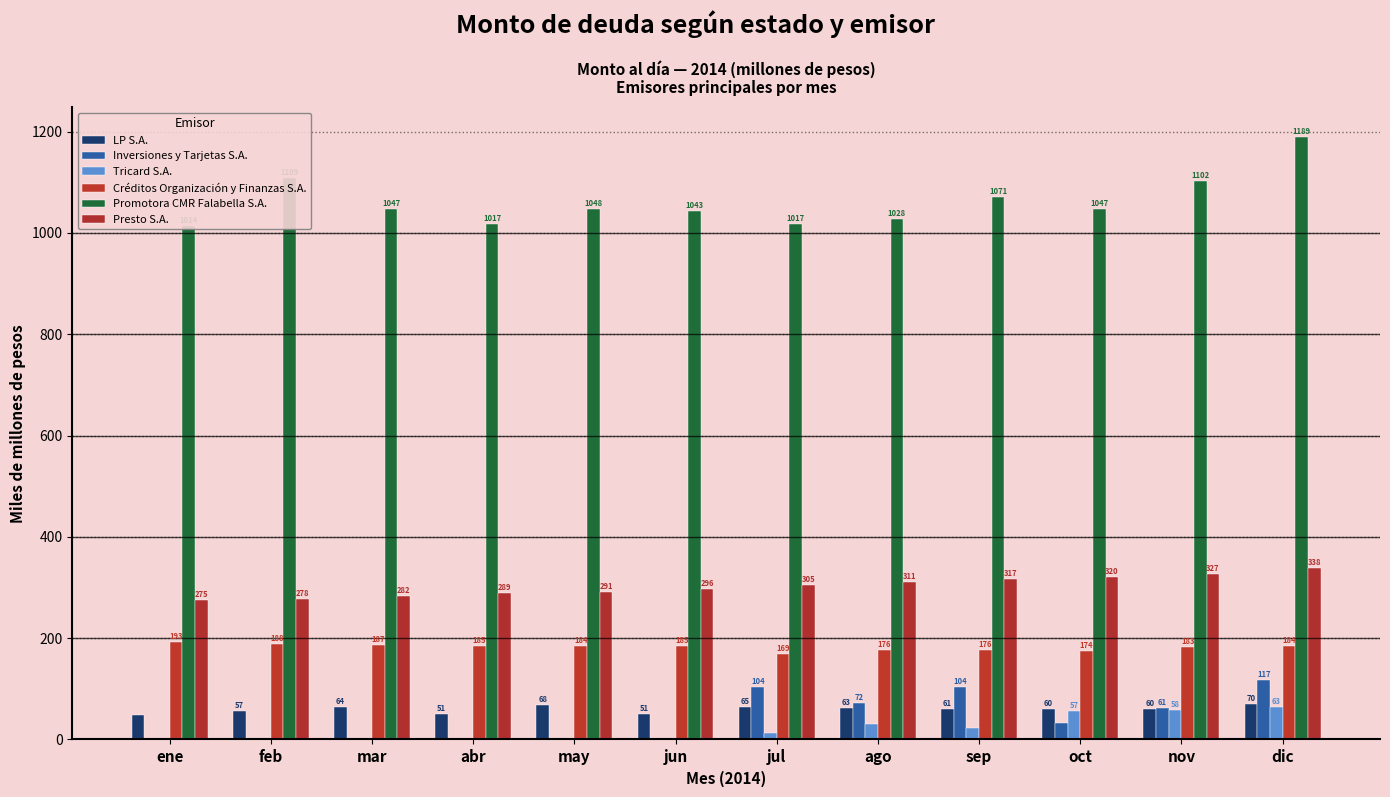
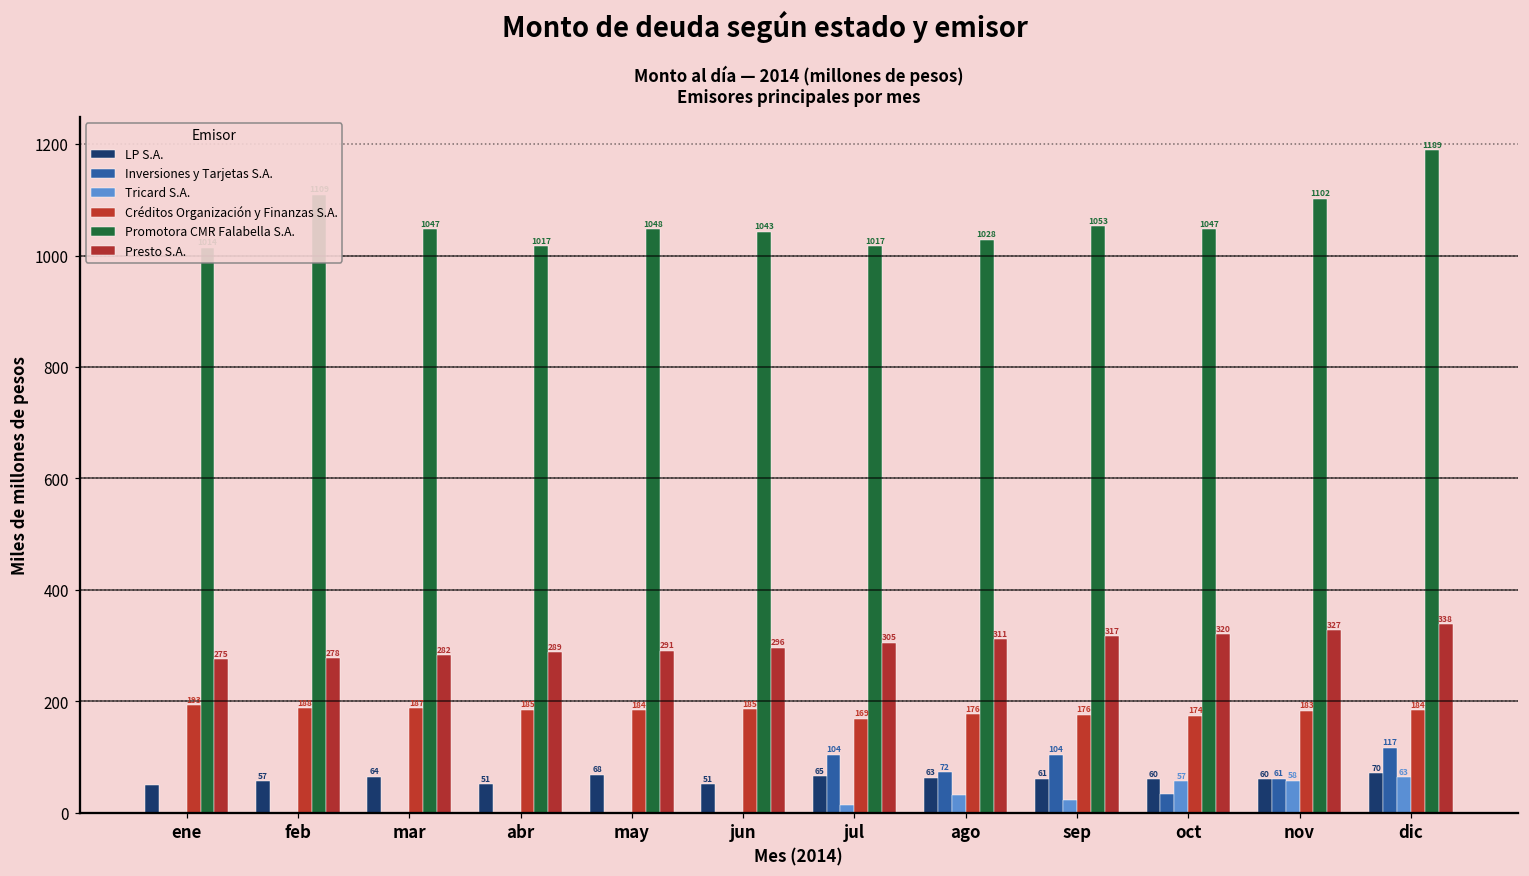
  {
    "LP S.A.": {
      "feb": 57,
      "mar": 64,
      "abr": 51,
      "may": 68,
      "jun": 51,
      "jul": 65,
      "ago": 63,
      "sep": 61,
      "oct": 60,
      "nov": 60,
      "dic": 70
    },
    "Inversiones y Tarjetas S.A.": {
      "jul": 104,
      "ago": 72,
      "sep": 104,
      "nov": 61,
      "dic": 117
    },
    "Tricard S.A.": {
      "oct": 57,
      "nov": 58,
      "dic": 63
    },
    "Promotora CMR Falabella S.A.": {
      "mar": 1047,
      "abr": 1017,
      "may": 1048,
      "jun": 1043,
      "jul": 1017,
      "ago": 1028,
-     "sep": 1071,
+     "sep": 1053,
      "oct": 1047,
      "nov": 1102,
      "dic": 1189
    }
  }
